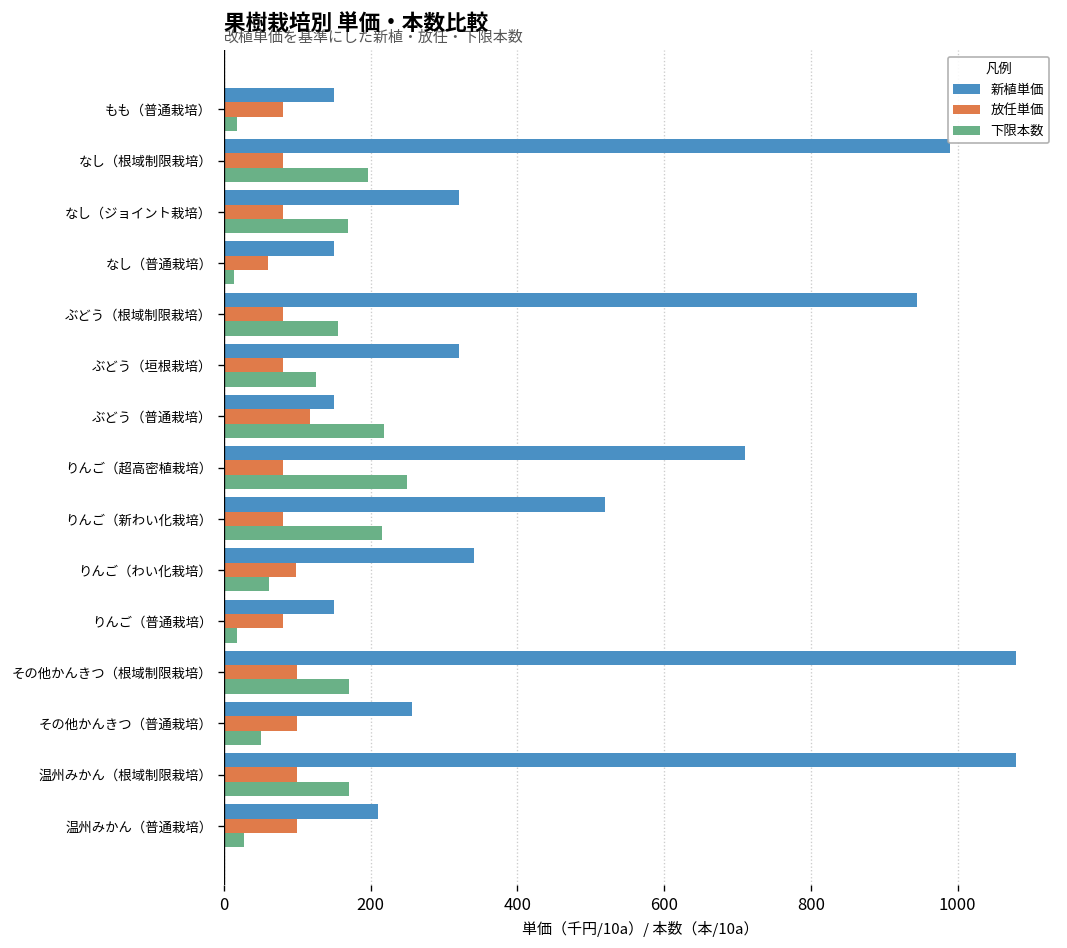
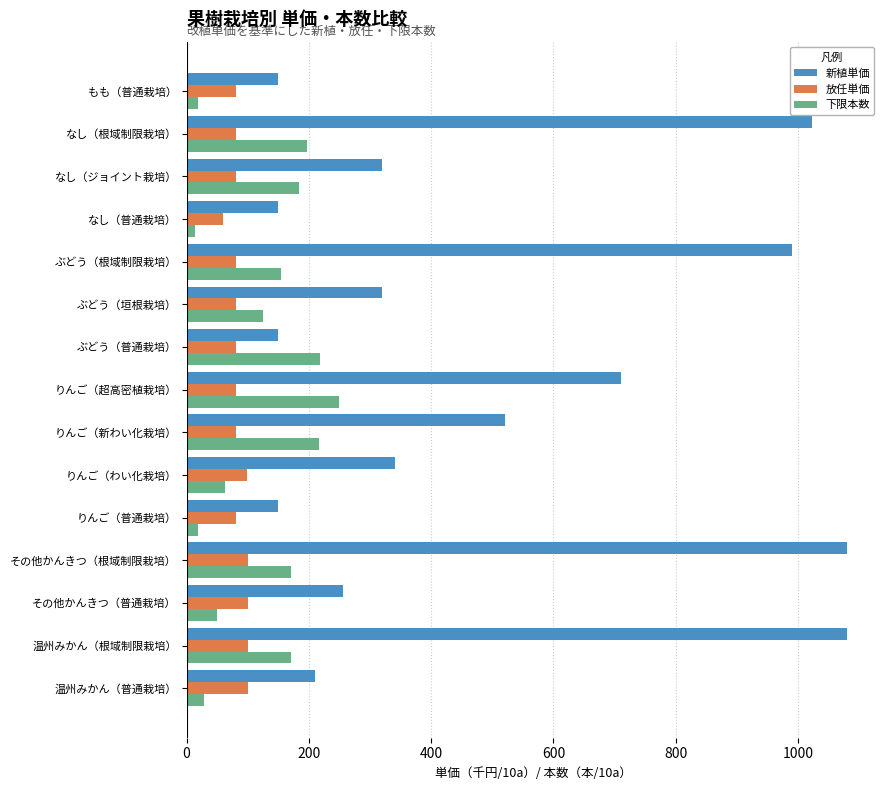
  {
    "新植単価": {
      "もも（普通栽培）": 150,
-     "なし（根域制限栽培）": 990,
+     "なし（根域制限栽培）": 1020,
      "なし（ジョイント栽培）": 320,
      "なし（普通栽培）": 150,
-     "ぶどう（根域制限栽培）": 940,
+     "ぶどう（根域制限栽培）": 990,
      "ぶどう（垣根栽培）": 320,
      "ぶどう（普通栽培）": 150,
      "りんご（超高密植栽培）": 710,
      "りんご（新わい化栽培）": 520,
      "りんご（わい化栽培）": 340,
      "りんご（普通栽培）": 150,
      "その他かんきつ（根域制限栽培）": 1080,
      "その他かんきつ（普通栽培）": 260,
      "温州みかん（根域制限栽培）": 1080,
      "温州みかん（普通栽培）": 210
    },
    "放任単価": {
      "もも（普通栽培）": 80,
      "なし（根域制限栽培）": 80,
      "なし（ジョイント栽培）": 80,
      "なし（普通栽培）": 60,
      "ぶどう（根域制限栽培）": 80,
      "ぶどう（垣根栽培）": 80,
-     "ぶどう（普通栽培）": 120,
+     "ぶどう（普通栽培）": 80,
      "りんご（超高密植栽培）": 80,
      "りんご（新わい化栽培）": 80,
      "りんご（わい化栽培）": 100,
      "りんご（普通栽培）": 80,
      "その他かんきつ（根域制限栽培）": 100,
      "その他かんきつ（普通栽培）": 100,
      "温州みかん（根域制限栽培）": 100,
      "温州みかん（普通栽培）": 100
    },
    "下限本数": {
      "もも（普通栽培）": 20,
      "なし（根域制限栽培）": 200,
-     "なし（ジョイント栽培）": 170,
+     "なし（ジョイント栽培）": 180,
      "なし（普通栽培）": 10,
      "ぶどう（根域制限栽培）": 160,
      "ぶどう（垣根栽培）": 130,
      "ぶどう（普通栽培）": 220,
      "りんご（超高密植栽培）": 250,
      "りんご（新わい化栽培）": 220,
      "りんご（わい化栽培）": 60,
      "りんご（普通栽培）": 20,
      "その他かんきつ（根域制限栽培）": 170,
      "その他かんきつ（普通栽培）": 50,
      "温州みかん（根域制限栽培）": 170,
      "温州みかん（普通栽培）": 30
    }
  }
